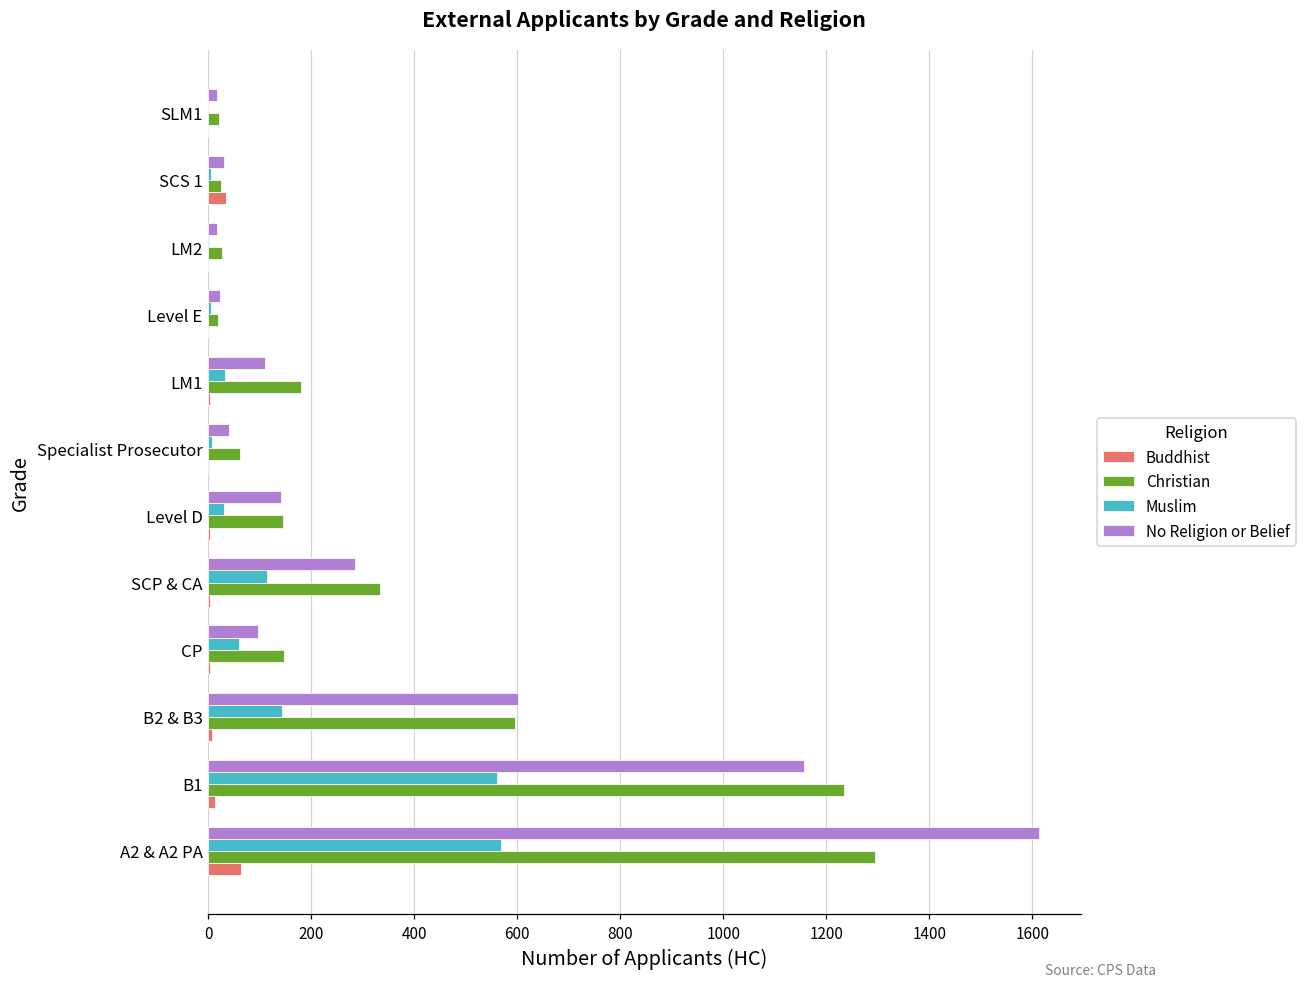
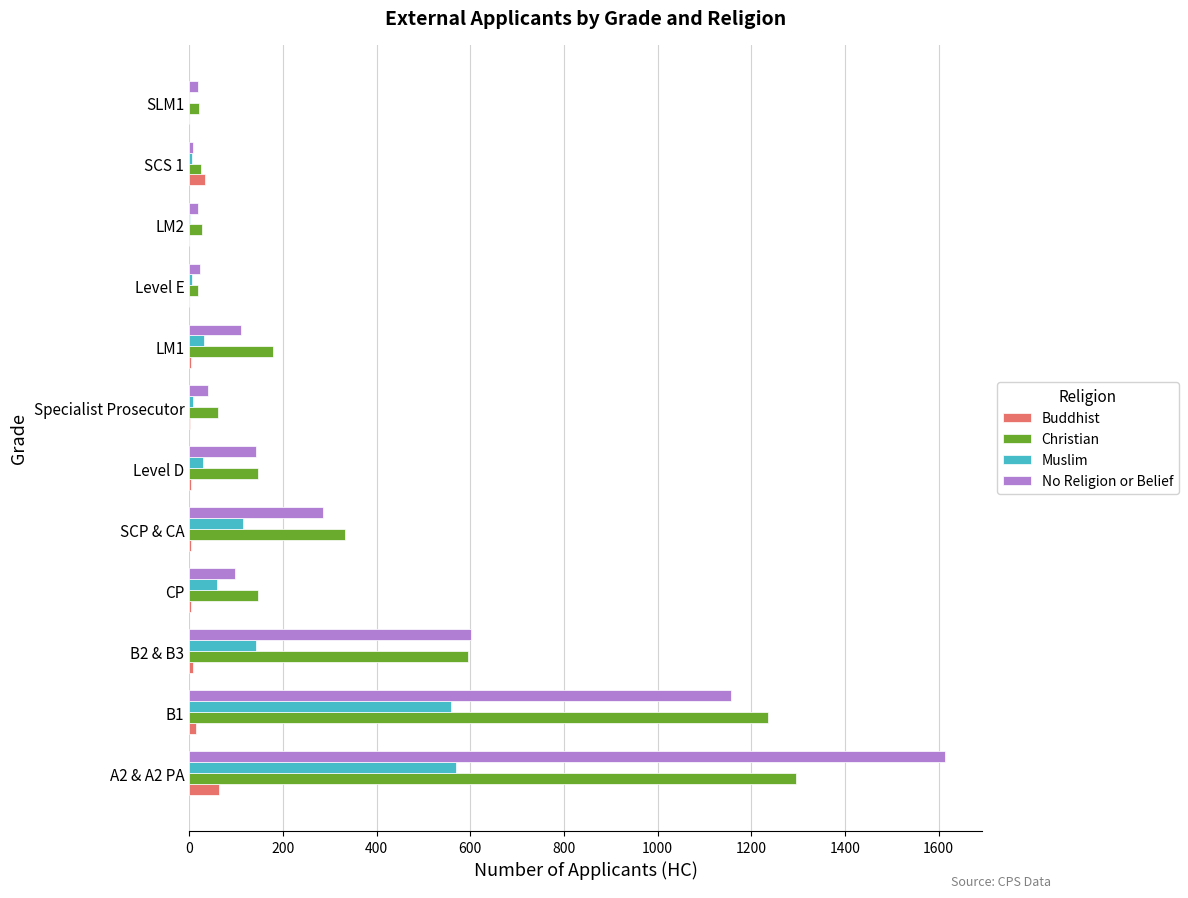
  {
    "Buddhist": {
      "SLM1": 0,
      "SCS 1": 30,
      "LM2": 0,
      "Level E": 0,
      "B2 & B3": 10,
      "B1": 10,
      "A2 & A2 PA": 60
    },
    "Christian": {
      "SLM1": 20,
      "SCS 1": 30,
      "LM2": 30,
      "Level E": 20,
      "LM1": 180,
      "Specialist Prosecutor": 60,
      "Level D": 150,
      "SCP & CA": 330,
      "CP": 150,
      "B2 & B3": 600,
      "B1": 1240,
      "A2 & A2 PA": 1300
    },
    "Muslim": {
      "SLM1": 0,
      "SCS 1": 10,
      "Level E": 10,
      "LM1": 30,
      "Specialist Prosecutor": 10,
      "Level D": 30,
      "SCP & CA": 120,
      "CP": 60,
      "B2 & B3": 140,
      "B1": 560,
      "A2 & A2 PA": 570
    },
    "No Religion or Belief": {
      "SLM1": 20,
-     "SCS 1": 30,
+     "SCS 1": 10,
      "LM2": 20,
      "Level E": 20,
      "LM1": 110,
      "Specialist Prosecutor": 40,
      "Level D": 140,
      "SCP & CA": 290,
      "CP": 100,
      "B2 & B3": 600,
      "B1": 1160,
      "A2 & A2 PA": 1610
    }
  }
